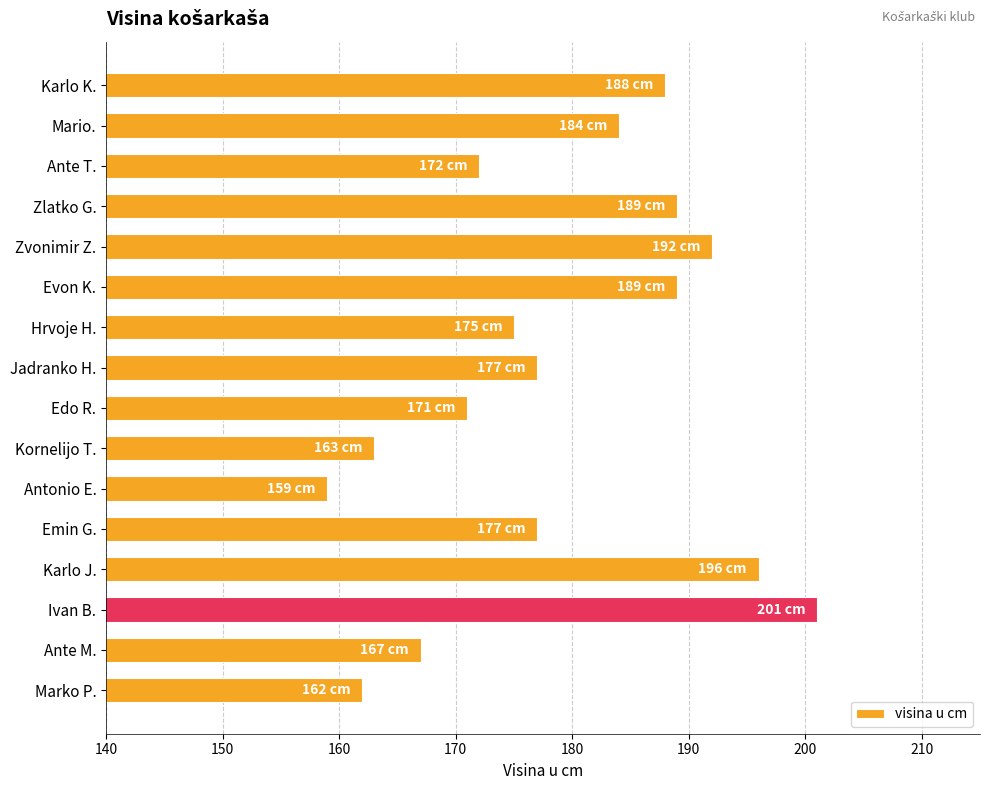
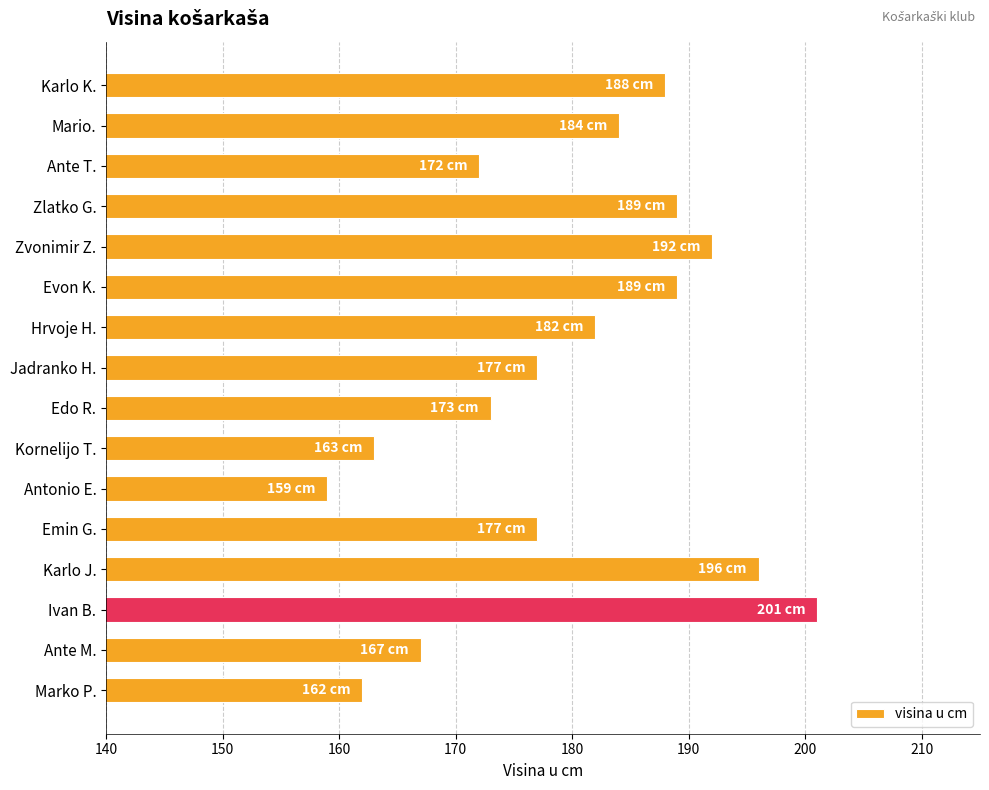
  {
    "Karlo K.": 188,
    "Mario.": 184,
    "Ante T.": 172,
    "Zlatko G.": 189,
    "Zvonimir Z.": 192,
    "Evon K.": 189,
-   "Hrvoje H.": 175,
+   "Hrvoje H.": 182,
    "Jadranko H.": 177,
-   "Edo R.": 171,
+   "Edo R.": 173,
    "Kornelijo T.": 163,
    "Antonio E.": 159,
    "Emin G.": 177,
    "Karlo J.": 196,
    "Ivan B.": 201,
    "Ante M.": 167,
    "Marko P.": 162
  }
